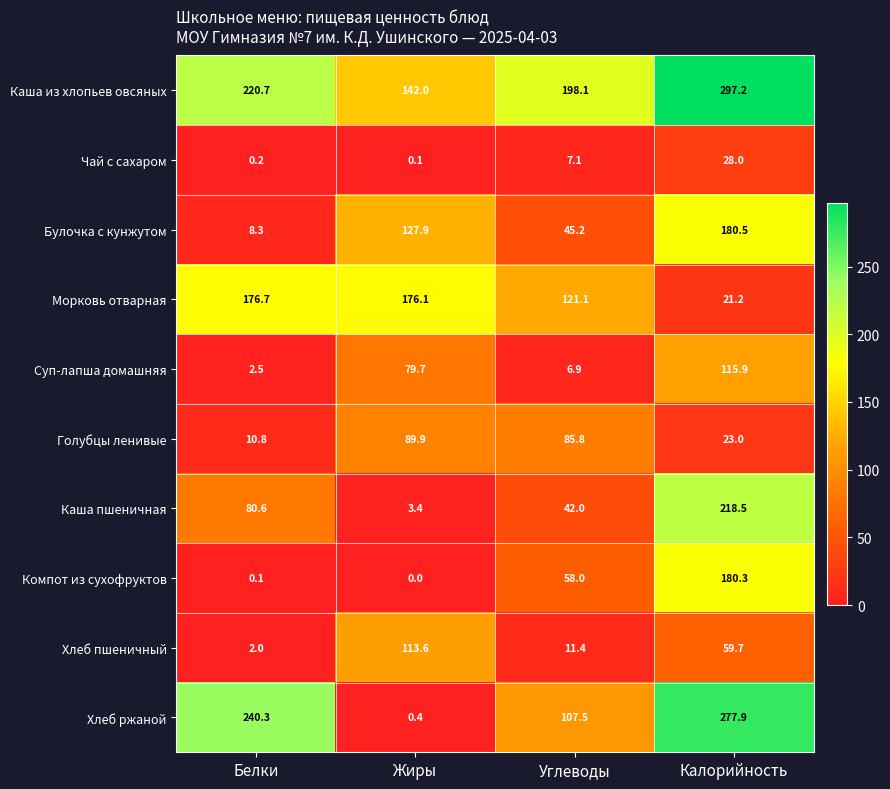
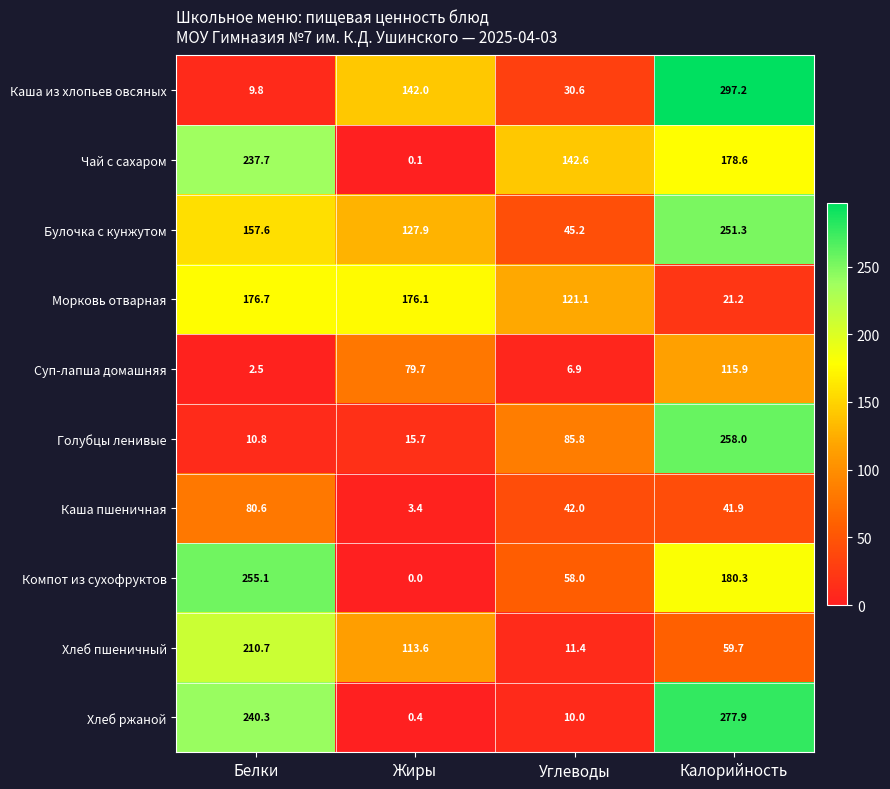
  {
    "Каша из хлопьев овсяных": {
-     "Белки": 220.7,
+     "Белки": 9.8,
      "Жиры": 142.0,
-     "Углеводы": 198.1,
+     "Углеводы": 30.6,
      "Калорийность": 297.2
    },
    "Чай с сахаром": {
-     "Белки": 0.2,
+     "Белки": 237.7,
      "Жиры": 0.1,
-     "Углеводы": 7.1,
-     "Калорийность": 28.0
+     "Углеводы": 142.6,
+     "Калорийность": 178.6
    },
    "Булочка с кунжутом": {
-     "Белки": 8.3,
+     "Белки": 157.6,
      "Жиры": 127.9,
      "Углеводы": 45.2,
-     "Калорийность": 180.5
+     "Калорийность": 251.3
    },
    "Морковь отварная": {
      "Белки": 176.7,
      "Жиры": 176.1,
      "Углеводы": 121.1,
      "Калорийность": 21.2
    },
    "Суп-лапша домашняя": {
      "Белки": 2.5,
      "Жиры": 79.7,
      "Углеводы": 6.9,
      "Калорийность": 115.9
    },
    "Голубцы ленивые": {
      "Белки": 10.8,
-     "Жиры": 89.9,
+     "Жиры": 15.7,
      "Углеводы": 85.8,
-     "Калорийность": 23.0
+     "Калорийность": 258.0
    },
    "Каша пшеничная": {
      "Белки": 80.6,
      "Жиры": 3.4,
      "Углеводы": 42.0,
-     "Калорийность": 218.5
+     "Калорийность": 41.9
    },
    "Компот из сухофруктов": {
-     "Белки": 0.1,
+     "Белки": 255.1,
      "Жиры": 0.0,
      "Углеводы": 58.0,
      "Калорийность": 180.3
    },
    "Хлеб пшеничный": {
-     "Белки": 2.0,
+     "Белки": 210.7,
      "Жиры": 113.6,
      "Углеводы": 11.4,
      "Калорийность": 59.7
    },
    "Хлеб ржаной": {
      "Белки": 240.3,
      "Жиры": 0.4,
-     "Углеводы": 107.5,
+     "Углеводы": 10.0,
      "Калорийность": 277.9
    }
  }
